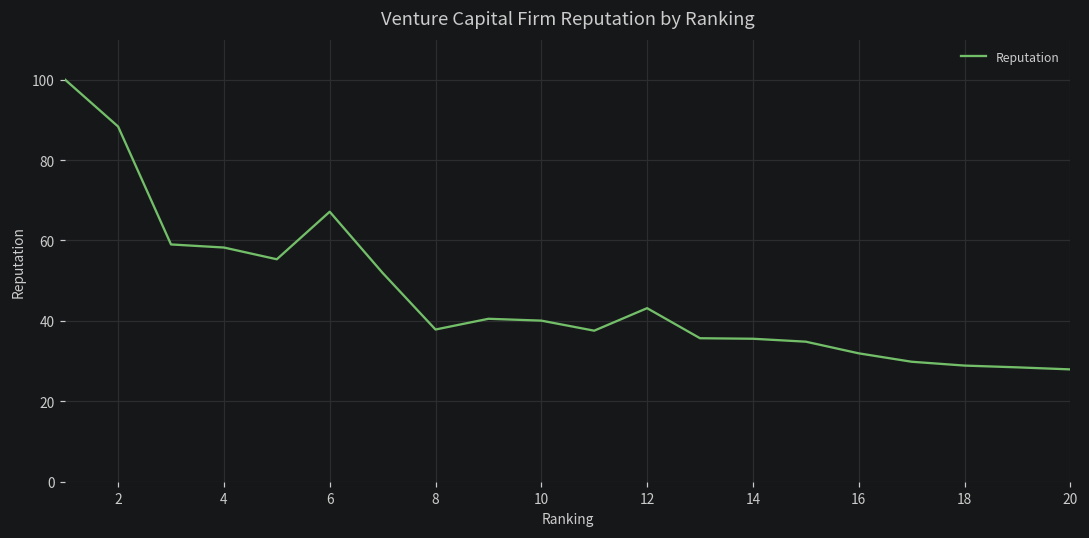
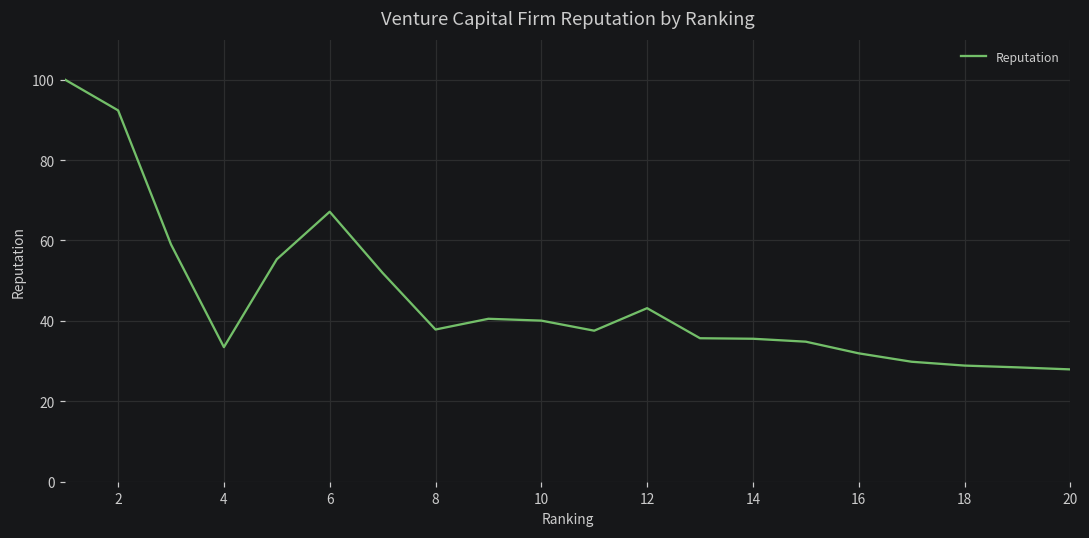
  {
-   "2": 88,
-   "4": 58,
+   "2": 92,
+   "4": 33,
    "6": 67,
    "8": 38,
    "10": 40,
    "12": 43,
    "14": 36,
    "16": 32,
    "18": 29,
    "20": 28
  }
